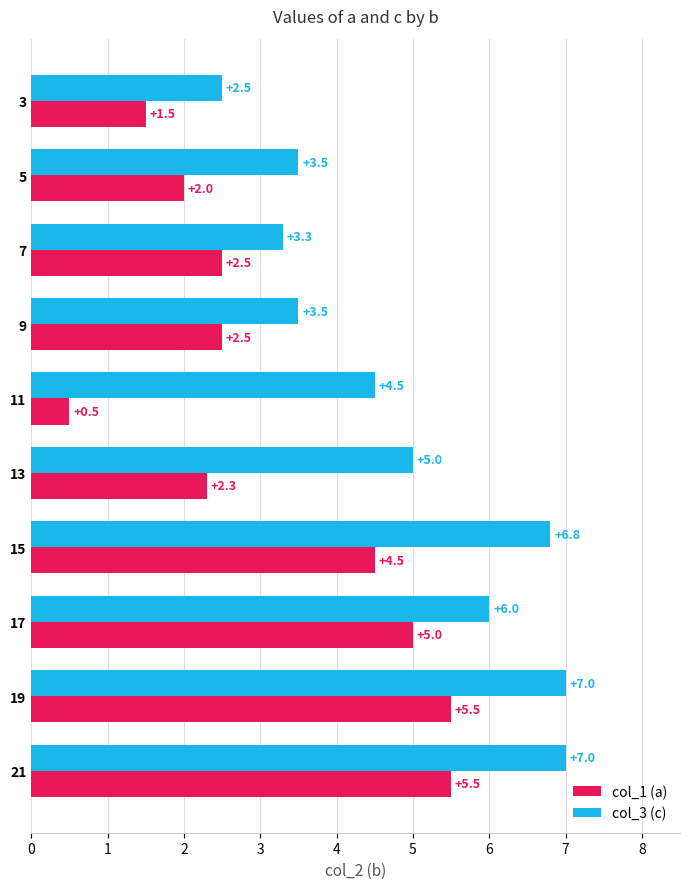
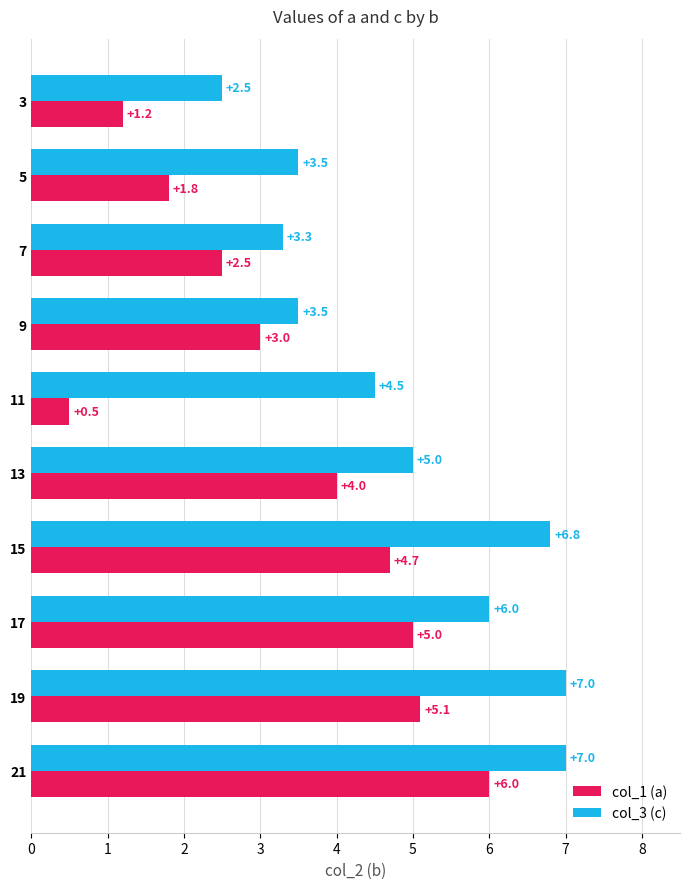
  {
    "col_1 (a)": {
-     "3": "+1.5",
-     "5": "+2.0",
+     "3": "+1.2",
+     "5": "+1.8",
      "7": "+2.5",
-     "9": "+2.5",
+     "9": "+3.0",
      "11": "+0.5",
-     "13": "+2.3",
-     "15": "+4.5",
+     "13": "+4.0",
+     "15": "+4.7",
      "17": "+5.0",
-     "19": "+5.5",
-     "21": "+5.5"
+     "19": "+5.1",
+     "21": "+6.0"
    },
    "col_3 (c)": {
      "3": "+2.5",
      "5": "+3.5",
      "7": "+3.3",
      "9": "+3.5",
      "11": "+4.5",
      "13": "+5.0",
      "15": "+6.8",
      "17": "+6.0",
      "19": "+7.0",
      "21": "+7.0"
    }
  }
